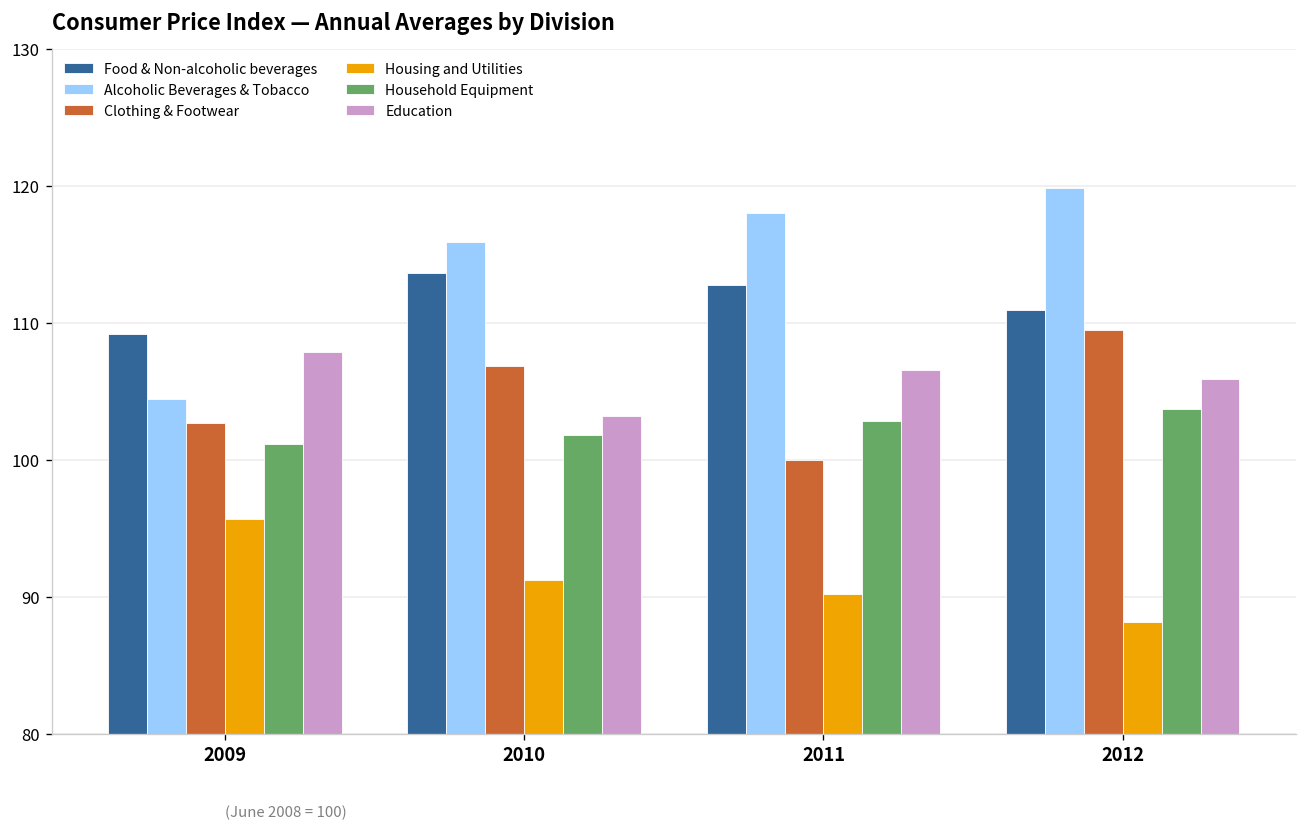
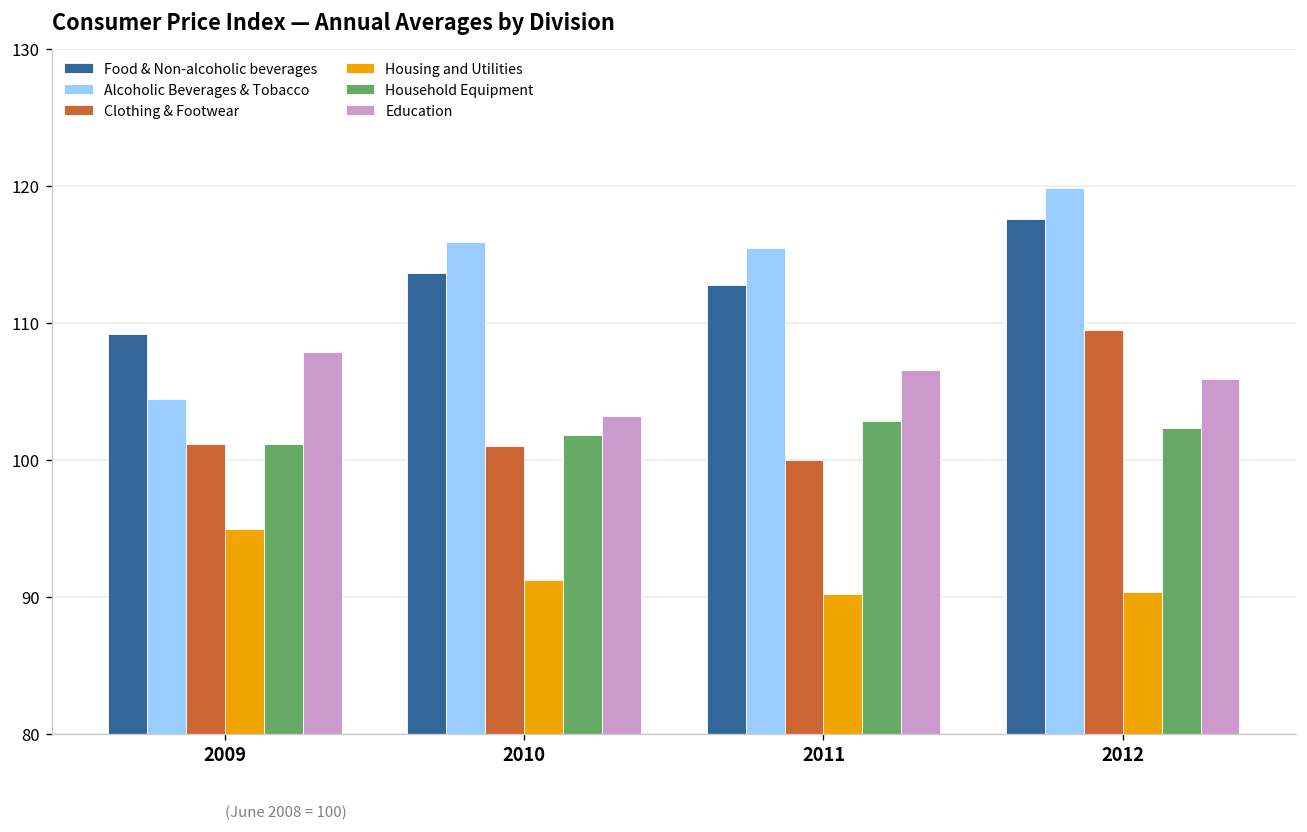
  {
    "Food & Non-alcoholic beverages": {
      "2009": 109.3,
      "2010": 113.6,
      "2011": 112.8,
-     "2012": 111.0
+     "2012": 117.6
    },
    "Alcoholic Beverages & Tobacco": {
      "2009": 104.5,
      "2010": 115.9,
-     "2011": 118.0,
+     "2011": 115.5,
      "2012": 119.9
    },
    "Clothing & Footwear": {
-     "2009": 102.8,
-     "2010": 106.9,
+     "2009": 101.2,
+     "2010": 101.0,
      "2011": 100.0,
      "2012": 109.5
    },
    "Housing and Utilities": {
-     "2009": 95.8,
+     "2009": 95.0,
      "2010": 91.2,
      "2011": 90.3,
-     "2012": 88.2
+     "2012": 90.4
    },
    "Household Equipment": {
      "2010": 101.8,
      "2011": 102.8,
-     "2012": 103.7
+     "2012": 102.4
    },
    "Education": {
      "2009": 107.9,
      "2010": 103.2,
      "2011": 106.6,
      "2012": 105.9
    }
  }
